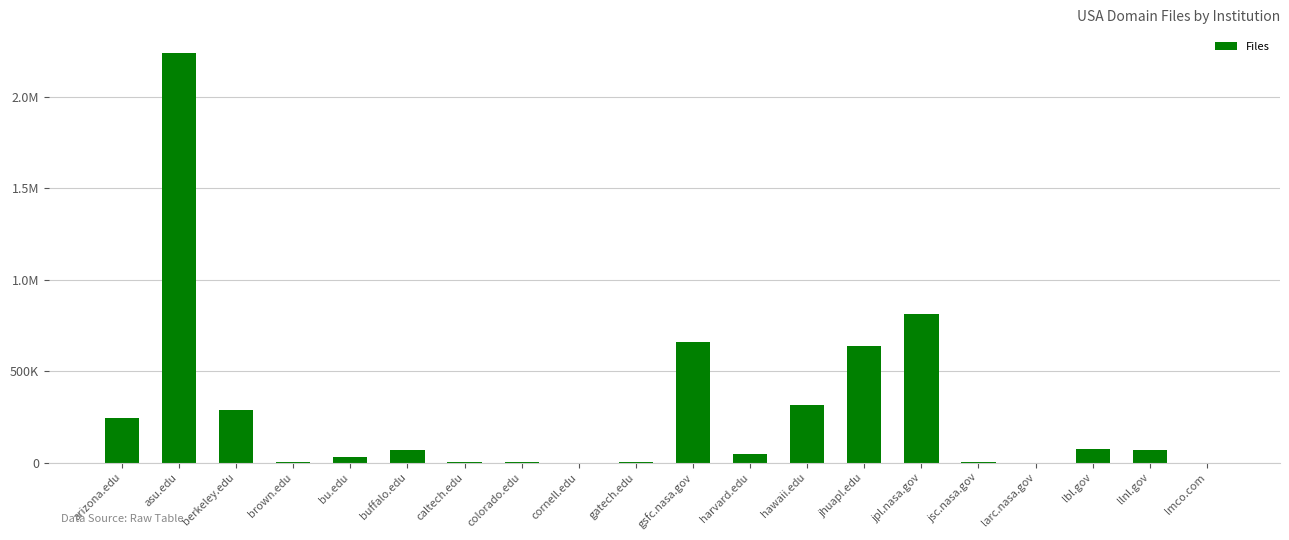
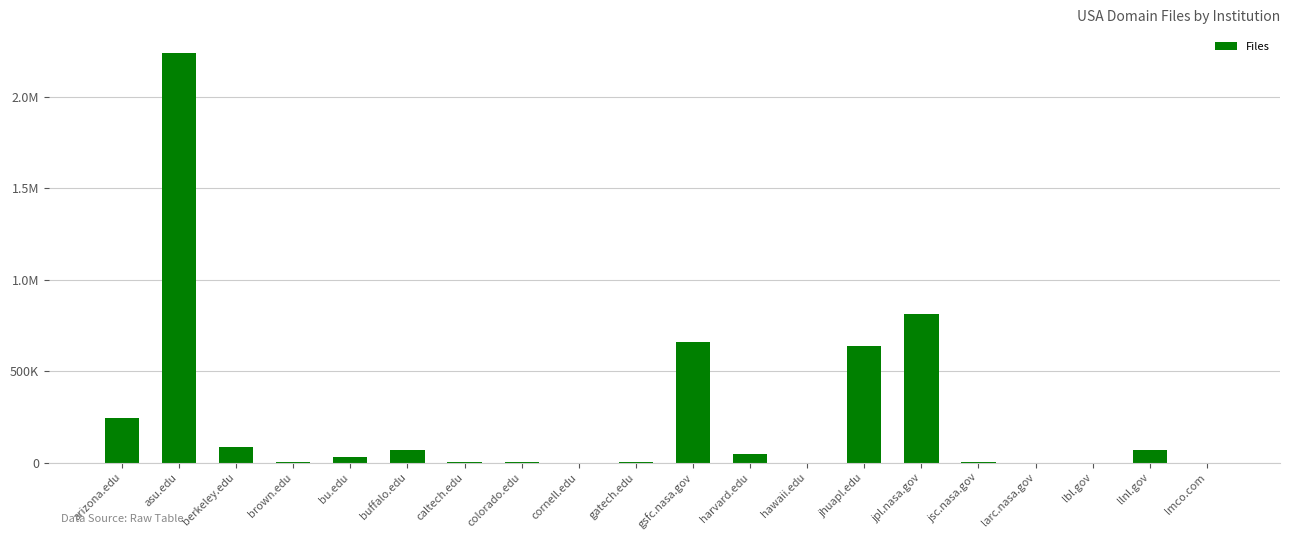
  {
    "arizona.edu": 240000,
    "asu.edu": 2240000,
-   "berkeley.edu": 290000,
+   "berkeley.edu": 90000,
    "bu.edu": 30000,
    "buffalo.edu": 70000,
    "gsfc.nasa.gov": 660000,
    "harvard.edu": 50000,
-   "hawaii.edu": 310000,
+   "hawaii.edu": 0,
    "jhuapl.edu": 630000,
    "jpl.nasa.gov": 810000,
-   "lbl.gov": 70000,
+   "lbl.gov": 0,
    "llnl.gov": 70000
  }
